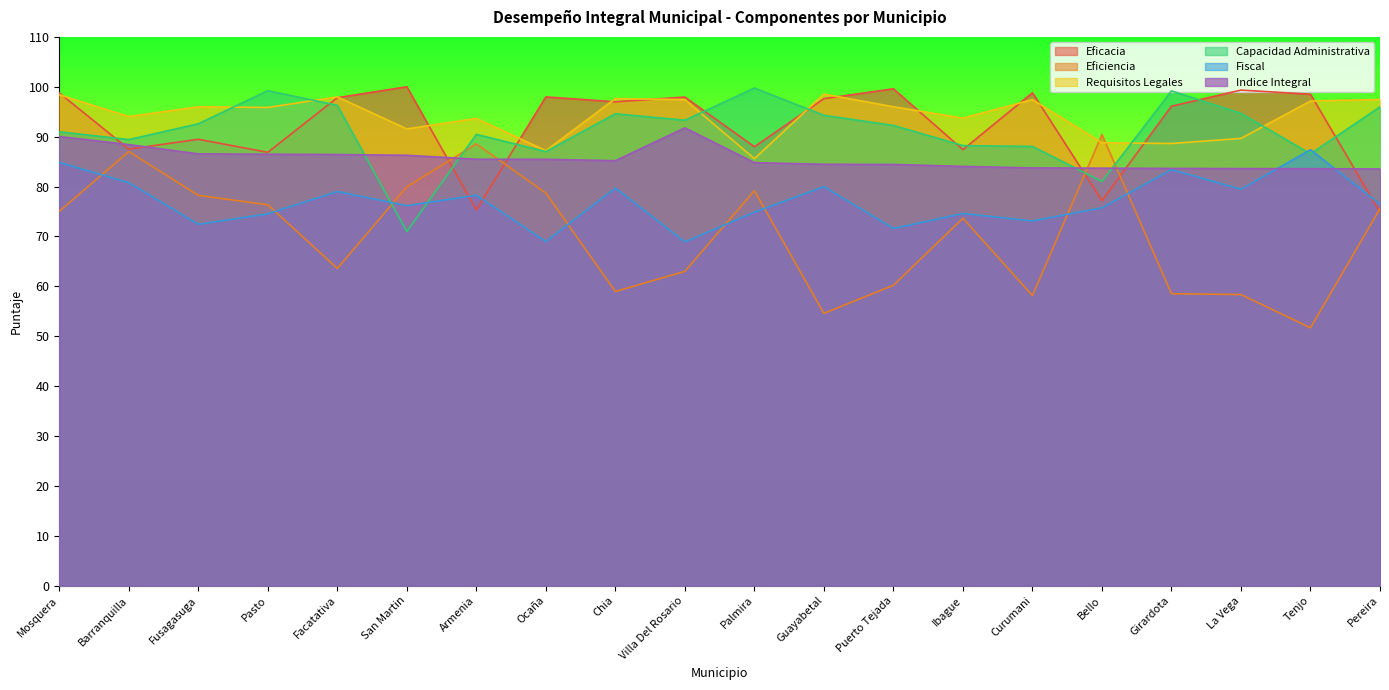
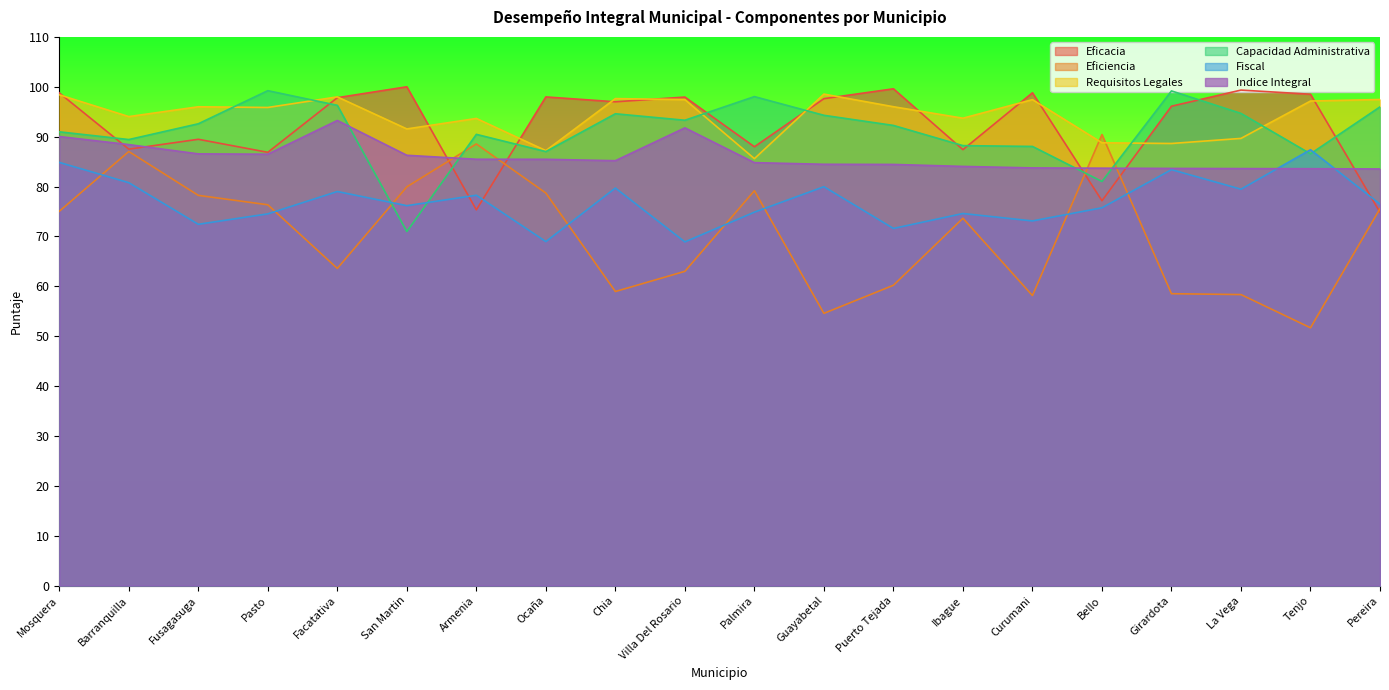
  {
    "Requisitos Legales": {
      "Barranquilla": 94,
      "Fusagasuga": 96,
      "Pasto": 96,
      "San Martin": 92,
      "Armenia": 94,
      "Chia": 98,
      "Palmira": 86,
      "Guayabetal": 99,
      "Puerto Tejada": 96,
      "Ibague": 94,
      "Curumani": 97,
      "Bello": 89,
      "Girardota": 89,
      "La Vega": 90,
      "Tenjo": 97,
      "Pereira": 97
    },
    "Capacidad Administrativa": {
      "Mosquera": 91,
      "Barranquilla": 89,
      "Fusagasuga": 93,
      "Pasto": 99,
      "Facatativa": 96,
      "San Martin": 71,
      "Armenia": 90,
      "Chia": 95,
      "Villa Del Rosario": 93,
-     "Palmira": 100,
+     "Palmira": 98,
      "Guayabetal": 94,
      "Puerto Tejada": 92,
      "Ibague": 88,
      "Curumani": 88,
      "Bello": 81,
      "La Vega": 95,
      "Tenjo": 87,
      "Pereira": 96
    },
    "Fiscal": {
      "Mosquera": 85,
      "Barranquilla": 81,
      "Fusagasuga": 72,
      "Pasto": 75,
      "Facatativa": 79,
      "San Martin": 76,
      "Armenia": 78,
      "Ocaña": 69,
      "Chia": 80,
      "Villa Del Rosario": 69,
      "Palmira": 75,
      "Guayabetal": 80,
      "Puerto Tejada": 72,
      "Ibague": 75,
      "Curumani": 73,
      "Bello": 76,
      "La Vega": 79,
      "Tenjo": 87,
      "Pereira": 76
    },
    "Indice Integral": {
      "Mosquera": 90,
      "Barranquilla": 88,
      "Fusagasuga": 87,
-     "Facatativa": 86,
+     "Facatativa": 93,
      "San Martin": 86,
      "Armenia": 85,
      "Ocaña": 85,
      "Chia": 85,
      "Villa Del Rosario": 92,
      "Palmira": 85,
      "Guayabetal": 84,
      "Puerto Tejada": 84,
      "Ibague": 84,
      "Curumani": 84,
      "Bello": 84,
      "La Vega": 84,
      "Tenjo": 84,
      "Pereira": 84
    }
  }
